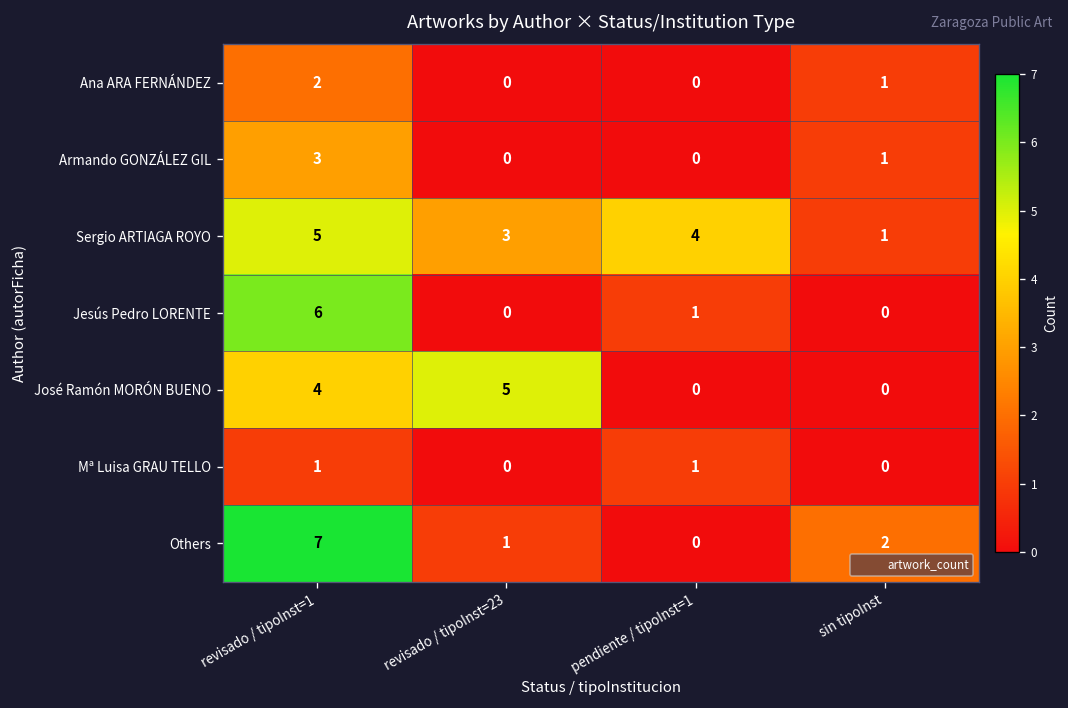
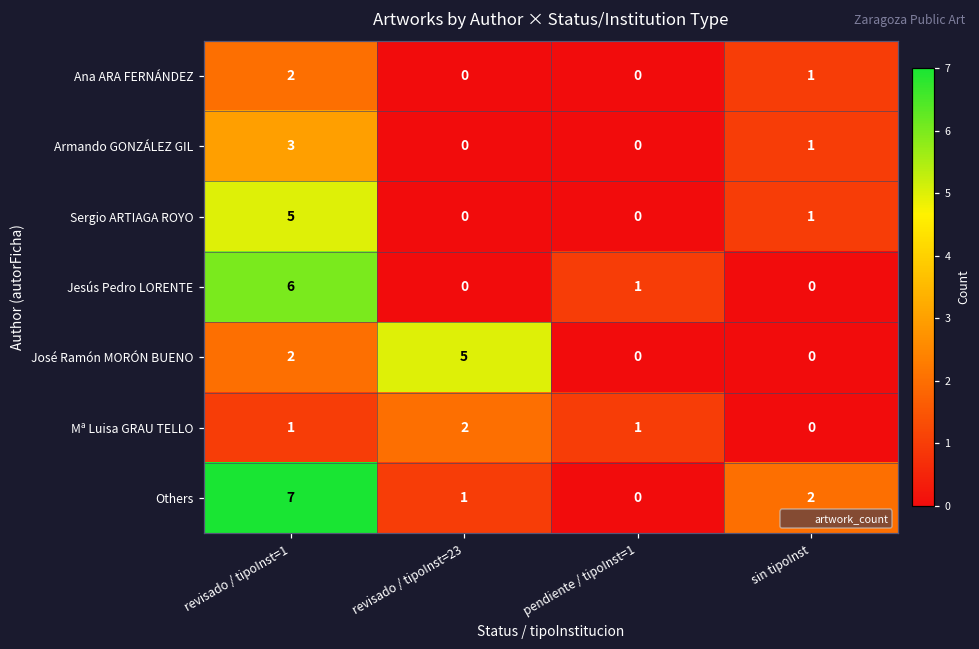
  {
    "Ana ARA FERNÁNDEZ": {
      "revisado / tipoInst=1": 2,
      "revisado / tipoInst=23": 0,
      "pendiente / tipoInst=1": 0,
      "sin tipoInst": 1
    },
    "Armando GONZÁLEZ GIL": {
      "revisado / tipoInst=1": 3,
      "revisado / tipoInst=23": 0,
      "pendiente / tipoInst=1": 0,
      "sin tipoInst": 1
    },
    "Sergio ARTIAGA ROYO": {
      "revisado / tipoInst=1": 5,
-     "revisado / tipoInst=23": 3,
-     "pendiente / tipoInst=1": 4,
+     "revisado / tipoInst=23": 0,
+     "pendiente / tipoInst=1": 0,
      "sin tipoInst": 1
    },
    "Jesús Pedro LORENTE": {
      "revisado / tipoInst=1": 6,
      "revisado / tipoInst=23": 0,
      "pendiente / tipoInst=1": 1,
      "sin tipoInst": 0
    },
    "José Ramón MORÓN BUENO": {
-     "revisado / tipoInst=1": 4,
+     "revisado / tipoInst=1": 2,
      "revisado / tipoInst=23": 5,
      "pendiente / tipoInst=1": 0,
      "sin tipoInst": 0
    },
    "Mª Luisa GRAU TELLO": {
      "revisado / tipoInst=1": 1,
-     "revisado / tipoInst=23": 0,
+     "revisado / tipoInst=23": 2,
      "pendiente / tipoInst=1": 1,
      "sin tipoInst": 0
    },
    "Others": {
      "revisado / tipoInst=1": 7,
      "revisado / tipoInst=23": 1,
      "pendiente / tipoInst=1": 0,
      "sin tipoInst": 2
    }
  }
